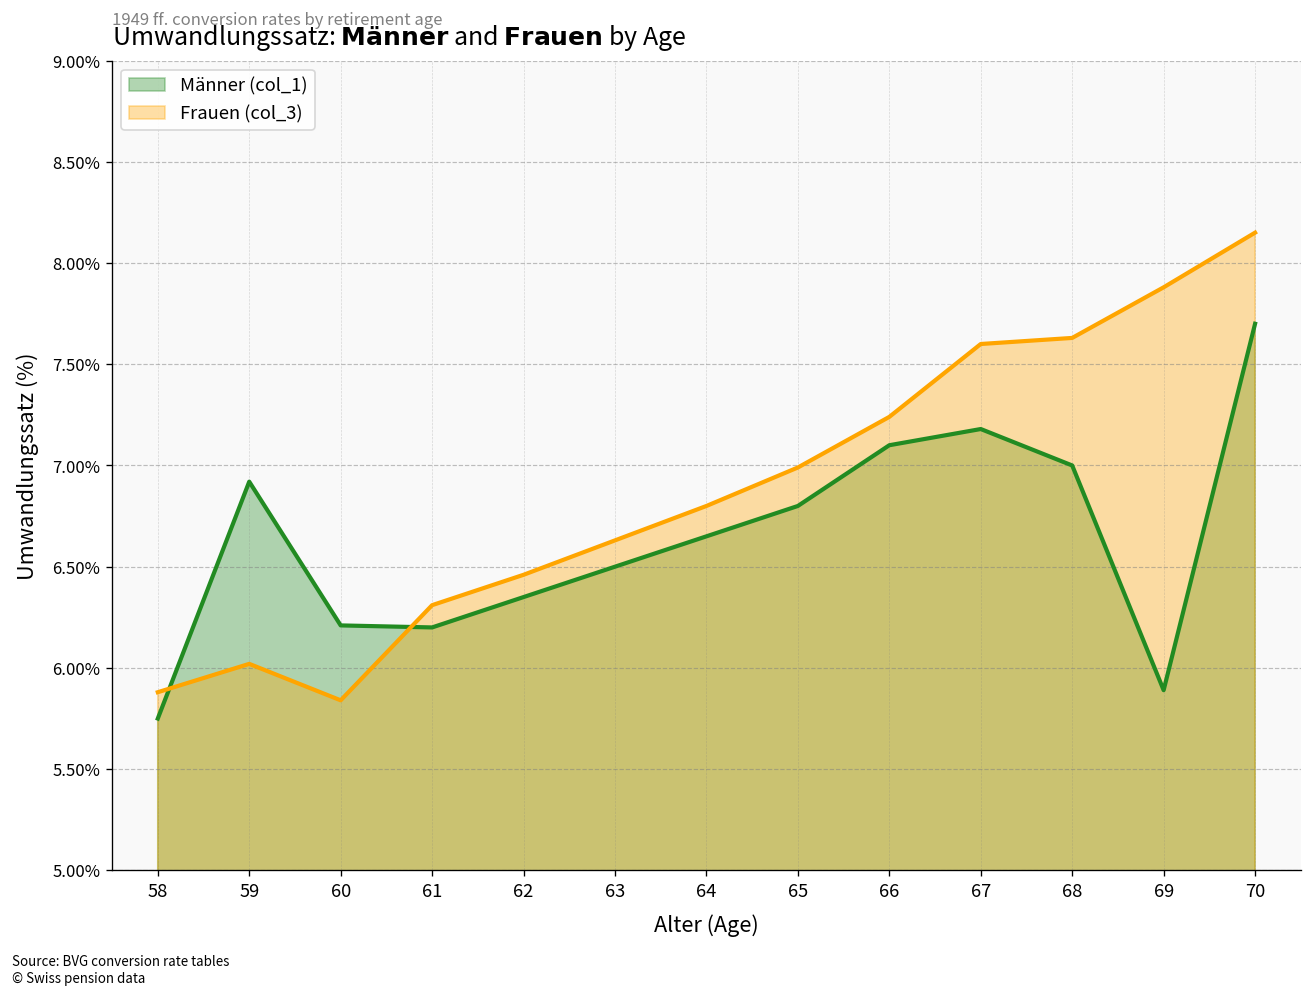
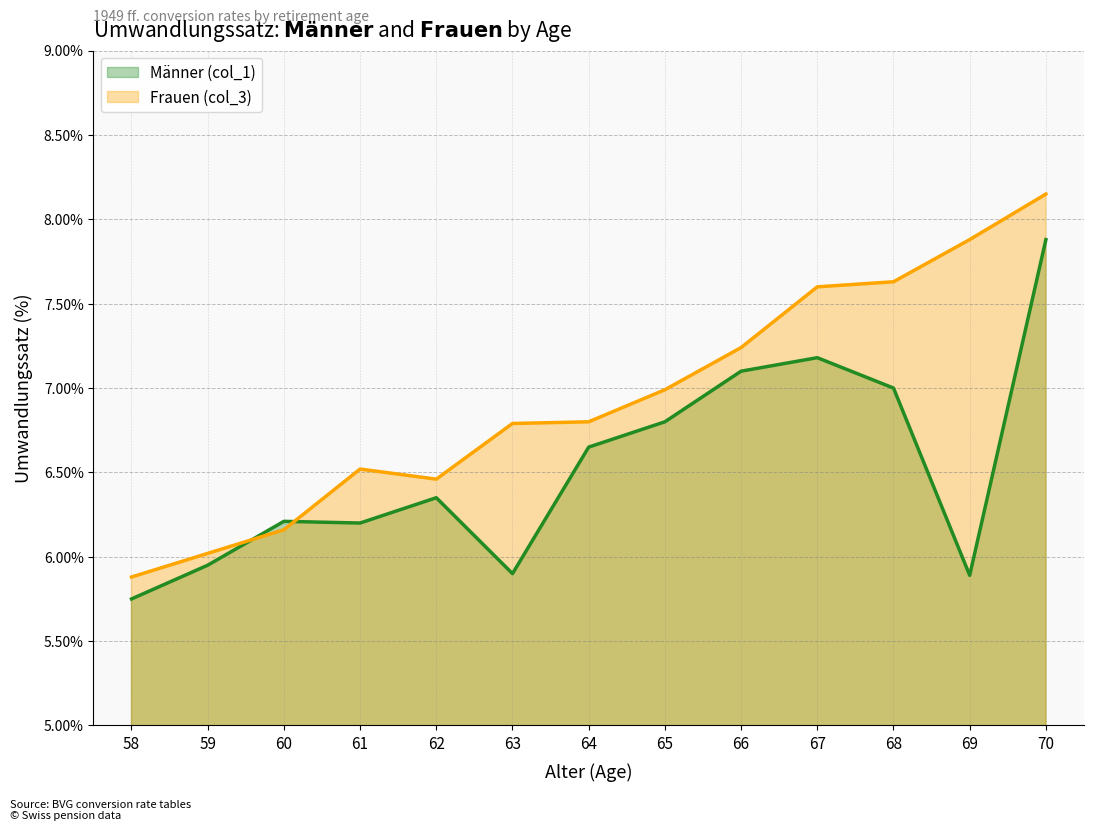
  {
    "Männer (col_1)": {
      "58": "5.75%",
-     "59": "6.92%",
+     "59": "5.95%",
      "60": "6.21%",
      "61": "6.20%",
      "62": "6.35%",
-     "63": "6.5%",
+     "63": "5.9%",
      "64": "6.65%",
      "65": "6.80%",
      "66": "7.10%",
      "67": "7.18%",
      "68": "7.00%",
      "69": "5.89%",
-     "70": "7.70%"
+     "70": "7.88%"
    },
    "Frauen (col_3)": {
      "58": "5.88%",
      "59": "6.02%",
-     "60": "5.84%",
-     "61": "6.31%",
+     "60": "6.16%",
+     "61": "6.52%",
      "62": "6.46%",
-     "63": "6.63%",
+     "63": "6.79%",
      "64": "6.80%",
      "65": "6.99%",
      "66": "7.24%",
      "67": "7.60%",
      "68": "7.63%",
      "69": "7.88%",
      "70": "8.15%"
    }
  }
